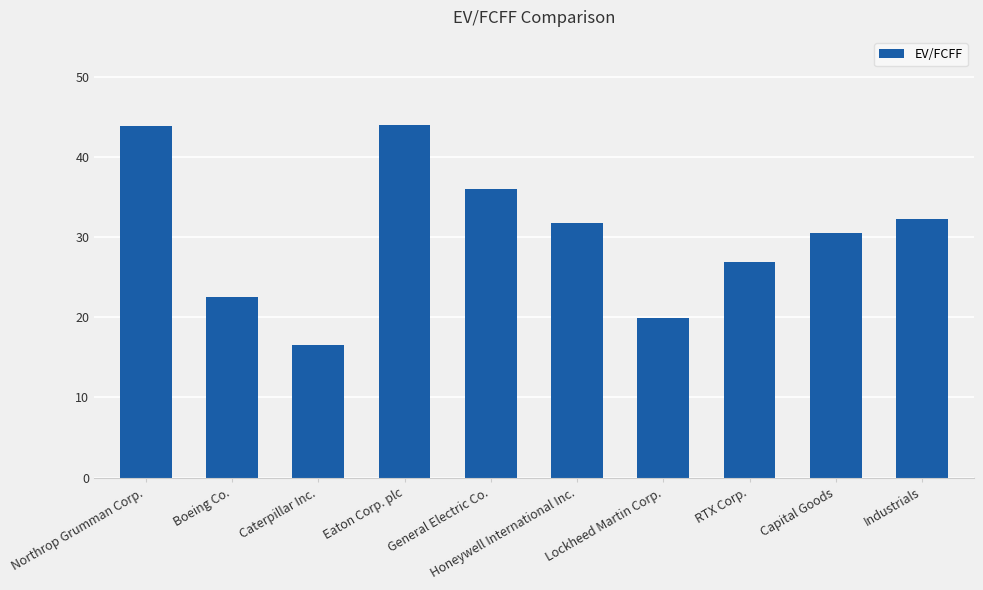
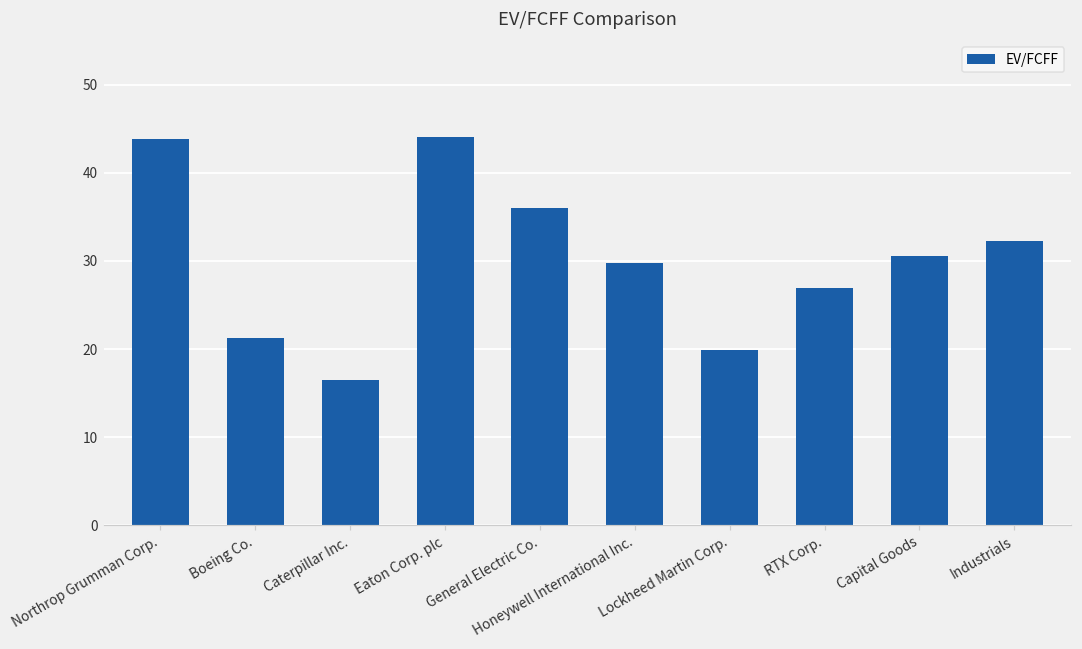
  {
    "Northrop Grumman Corp.": 44,
-   "Boeing Co.": 23,
+   "Boeing Co.": 21,
    "Caterpillar Inc.": 16,
    "Eaton Corp. plc": 44,
    "General Electric Co.": 36,
-   "Honeywell International Inc.": 32,
+   "Honeywell International Inc.": 30,
    "Lockheed Martin Corp.": 20,
    "RTX Corp.": 27,
    "Capital Goods": 31,
    "Industrials": 32
  }
